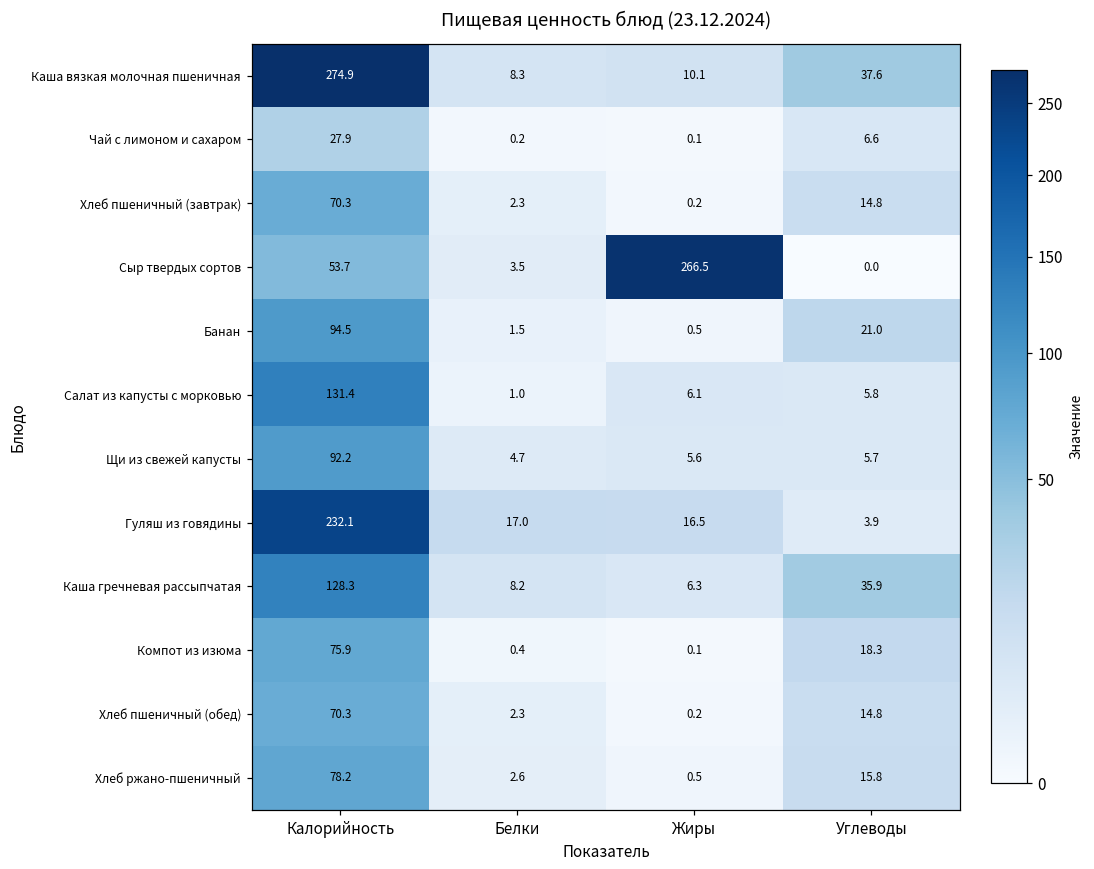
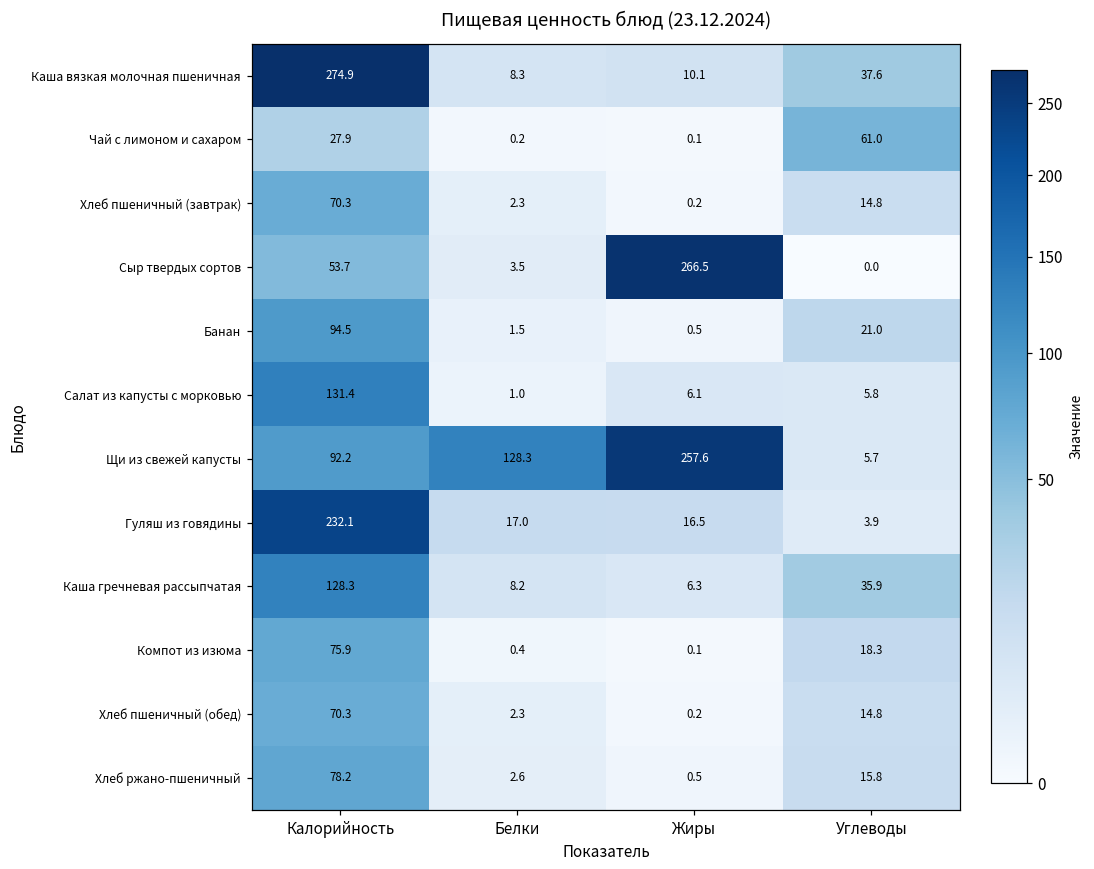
  {
    "Каша вязкая молочная пшеничная": {
      "Калорийность": 274.9,
      "Белки": 8.3,
      "Жиры": 10.1,
      "Углеводы": 37.6
    },
    "Чай с лимоном и сахаром": {
      "Калорийность": 27.9,
      "Белки": 0.2,
      "Жиры": 0.1,
-     "Углеводы": 6.6
+     "Углеводы": 61.0
    },
    "Хлеб пшеничный (завтрак)": {
      "Калорийность": 70.3,
      "Белки": 2.3,
      "Жиры": 0.2,
      "Углеводы": 14.8
    },
    "Сыр твердых сортов": {
      "Калорийность": 53.7,
      "Белки": 3.5,
      "Жиры": 266.5,
      "Углеводы": 0.0
    },
    "Банан": {
      "Калорийность": 94.5,
      "Белки": 1.5,
      "Жиры": 0.5,
      "Углеводы": 21.0
    },
    "Салат из капусты с морковью": {
      "Калорийность": 131.4,
      "Белки": 1.0,
      "Жиры": 6.1,
      "Углеводы": 5.8
    },
    "Щи из свежей капусты": {
      "Калорийность": 92.2,
-     "Белки": 4.7,
-     "Жиры": 5.6,
+     "Белки": 128.3,
+     "Жиры": 257.6,
      "Углеводы": 5.7
    },
    "Гуляш из говядины": {
      "Калорийность": 232.1,
      "Белки": 17.0,
      "Жиры": 16.5,
      "Углеводы": 3.9
    },
    "Каша гречневая рассыпчатая": {
      "Калорийность": 128.3,
      "Белки": 8.2,
      "Жиры": 6.3,
      "Углеводы": 35.9
    },
    "Компот из изюма": {
      "Калорийность": 75.9,
      "Белки": 0.4,
      "Жиры": 0.1,
      "Углеводы": 18.3
    },
    "Хлеб пшеничный (обед)": {
      "Калорийность": 70.3,
      "Белки": 2.3,
      "Жиры": 0.2,
      "Углеводы": 14.8
    },
    "Хлеб ржано-пшеничный": {
      "Калорийность": 78.2,
      "Белки": 2.6,
      "Жиры": 0.5,
      "Углеводы": 15.8
    }
  }
